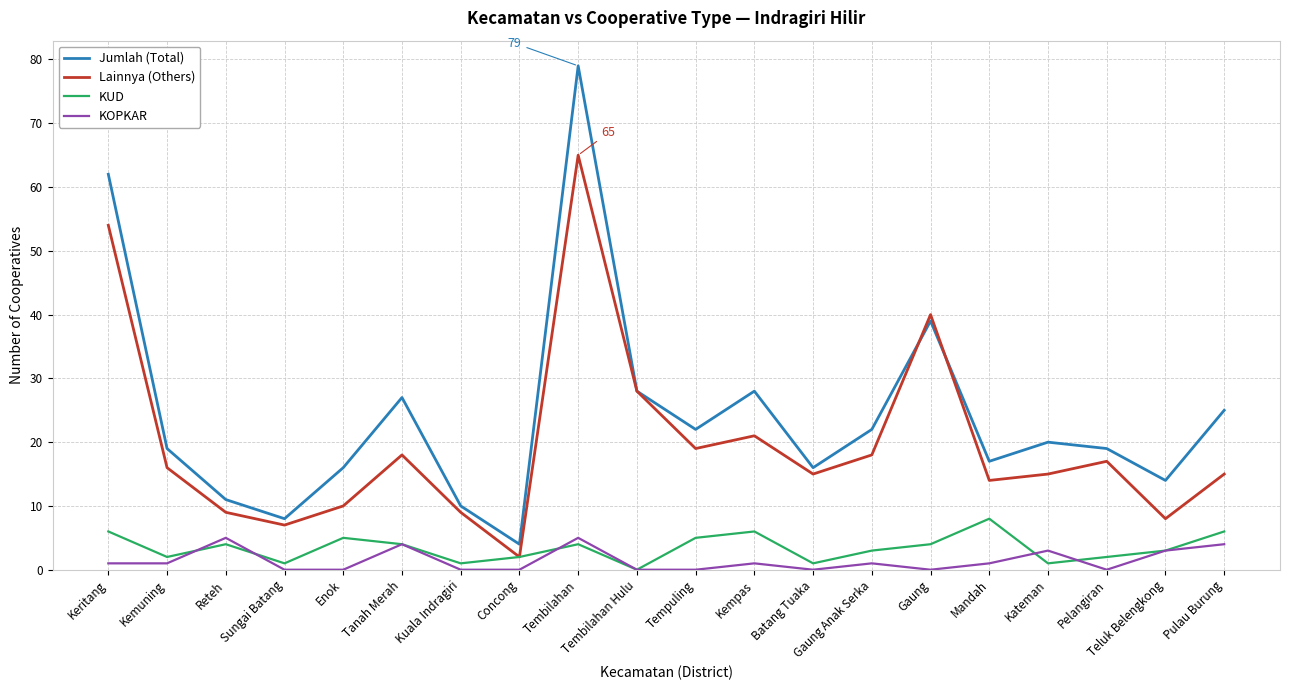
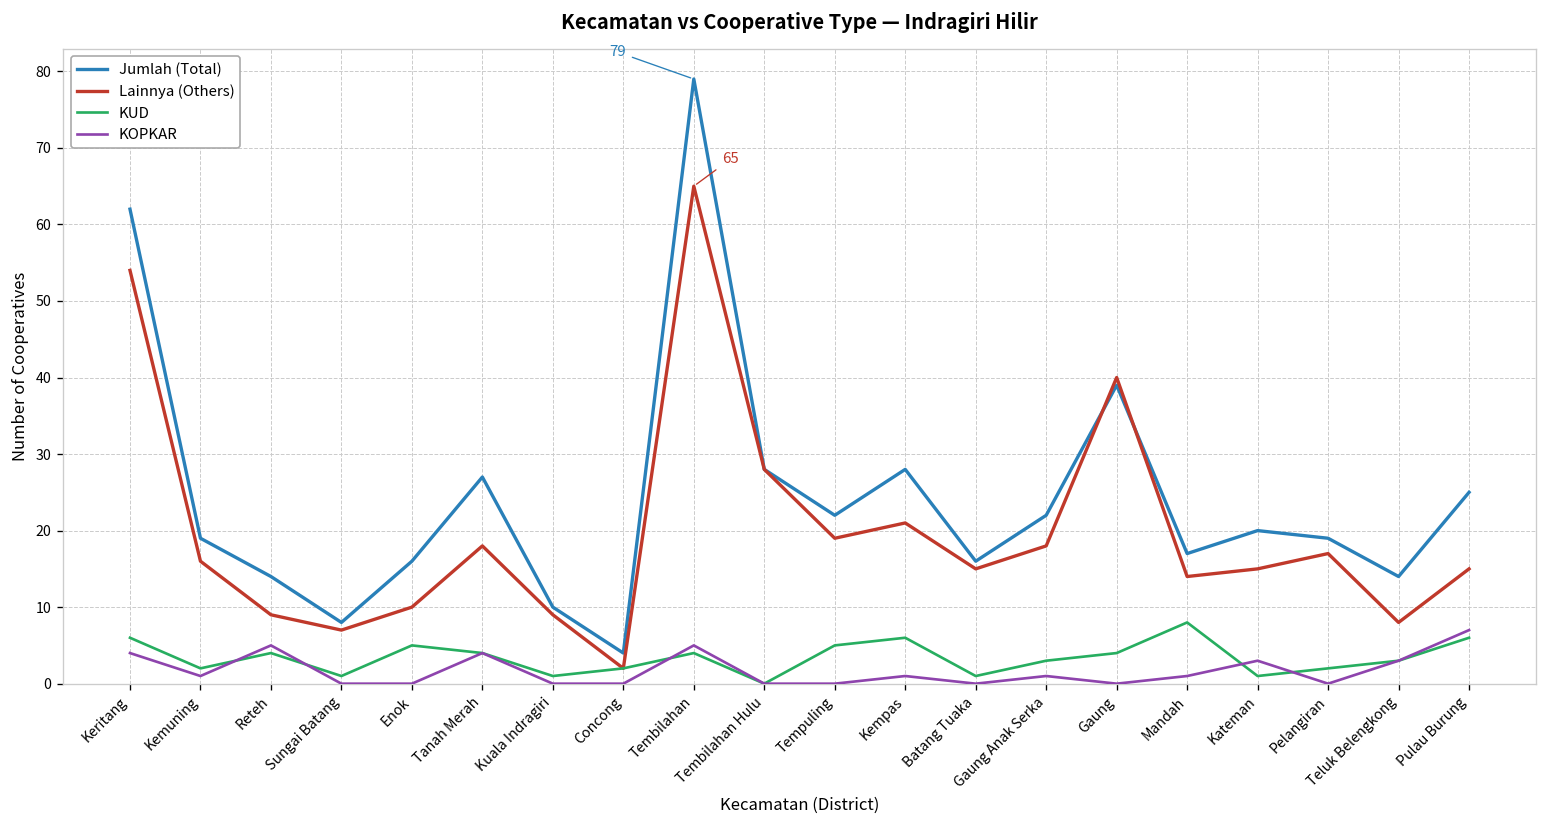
  {
    "Jumlah (Total)": {
      "Keritang": 62,
      "Kemuning": 19,
-     "Reteh": 11,
+     "Reteh": 14,
      "Sungai Batang": 8,
      "Enok": 16,
      "Tanah Merah": 27,
      "Kuala Indragiri": 10,
      "Concong": 4,
      "Tempuling": 22,
      "Kempas": 28,
      "Batang Tuaka": 16,
      "Gaung Anak Serka": 22,
      "Gaung": 39,
      "Mandah": 17,
      "Kateman": 20,
      "Pelangiran": 19,
      "Teluk Belengkong": 14,
      "Pulau Burung": 25
    },
    "Lainnya (Others)": {
      "Tembilahan": 65
    },
    "KUD": {
      "Keritang": 6,
      "Kemuning": 2,
      "Reteh": 4,
      "Sungai Batang": 1,
      "Enok": 5,
      "Kuala Indragiri": 1,
      "Tembilahan": 4,
      "Tempuling": 5,
      "Kempas": 6,
      "Batang Tuaka": 1,
      "Gaung Anak Serka": 3,
      "Gaung": 4,
      "Mandah": 8,
      "Kateman": 1,
      "Pelangiran": 2,
      "Pulau Burung": 6
    },
    "KOPKAR": {
-     "Keritang": 1,
+     "Keritang": 4,
      "Kemuning": 1,
      "Reteh": 5,
      "Sungai Batang": 0,
      "Enok": 0,
      "Kuala Indragiri": 0,
      "Concong": 0,
      "Tembilahan": 5,
      "Tempuling": 0,
      "Kempas": 1,
      "Batang Tuaka": 0,
      "Gaung Anak Serka": 1,
      "Gaung": 0,
      "Mandah": 1,
      "Kateman": 3,
      "Pelangiran": 0,
-     "Pulau Burung": 4
+     "Pulau Burung": 7
    }
  }
